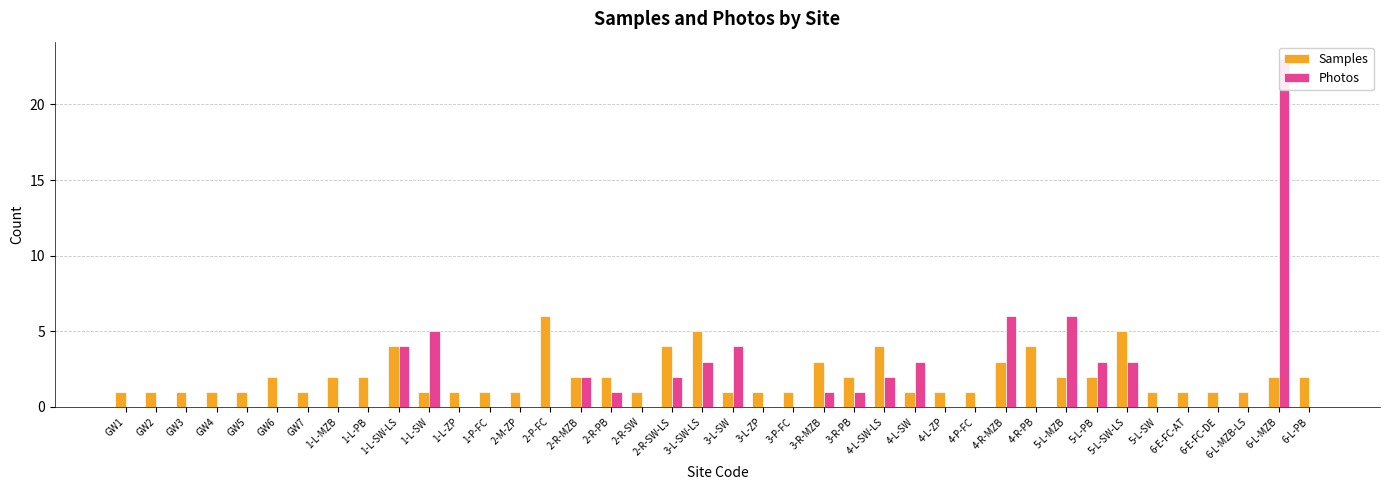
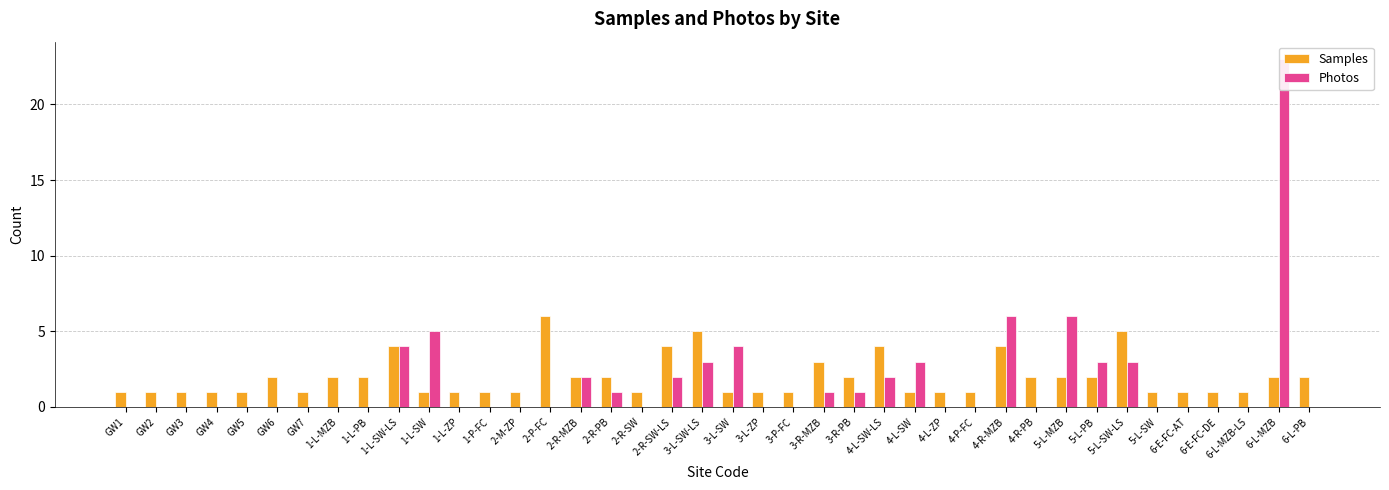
  {
    "Samples": {
      "GW1": 1,
      "GW2": 1,
      "GW3": 1,
      "GW4": 1,
      "GW5": 1,
      "GW6": 2,
      "GW7": 1,
      "1-L-MZB": 2,
      "1-L-PB": 2,
      "1-L-SW-LS": 4,
      "1-L-SW": 1,
      "1-L-ZP": 1,
      "1-P-FC": 1,
      "2-M-ZP": 1,
      "2-P-FC": 6,
      "2-R-MZB": 2,
      "2-R-PB": 2,
      "2-R-SW": 1,
      "2-R-SW-LS": 4,
      "3-L-SW-LS": 5,
      "3-L-SW": 1,
      "3-L-ZP": 1,
      "3-P-FC": 1,
      "3-R-MZB": 3,
      "3-R-PB": 2,
      "4-L-SW-LS": 4,
      "4-L-SW": 1,
      "4-L-ZP": 1,
      "4-P-FC": 1,
-     "4-R-MZB": 3,
-     "4-R-PB": 4,
+     "4-R-MZB": 4,
+     "4-R-PB": 2,
      "5-L-MZB": 2,
      "5-L-PB": 2,
      "5-L-SW-LS": 5,
      "5-L-SW": 1,
      "6-E-FC-AT": 1,
      "6-E-FC-DE": 1,
      "6-L-MZB-L5": 1,
      "6-L-MZB": 2,
      "6-L-PB": 2
    },
    "Photos": {
      "GW1": 0,
      "GW2": 0,
      "GW3": 0,
      "GW4": 0,
      "GW5": 0,
      "GW6": 0,
      "GW7": 0,
      "1-L-MZB": 0,
      "1-L-PB": 0,
      "1-L-SW-LS": 4,
      "1-L-SW": 5,
      "1-L-ZP": 0,
      "1-P-FC": 0,
      "2-M-ZP": 0,
      "2-P-FC": 0,
      "2-R-MZB": 2,
      "2-R-PB": 1,
      "2-R-SW": 0,
      "2-R-SW-LS": 2,
      "3-L-SW-LS": 3,
      "3-L-SW": 4,
      "3-L-ZP": 0,
      "3-P-FC": 0,
      "3-R-MZB": 1,
      "3-R-PB": 1,
      "4-L-SW-LS": 2,
      "4-L-SW": 3,
      "4-L-ZP": 0,
      "4-P-FC": 0,
      "4-R-MZB": 6,
      "4-R-PB": 0,
      "5-L-MZB": 6,
      "5-L-PB": 3,
      "5-L-SW-LS": 3,
      "5-L-SW": 0,
      "6-E-FC-AT": 0,
      "6-E-FC-DE": 0,
      "6-L-MZB-L5": 0,
      "6-L-PB": 0
    }
  }
